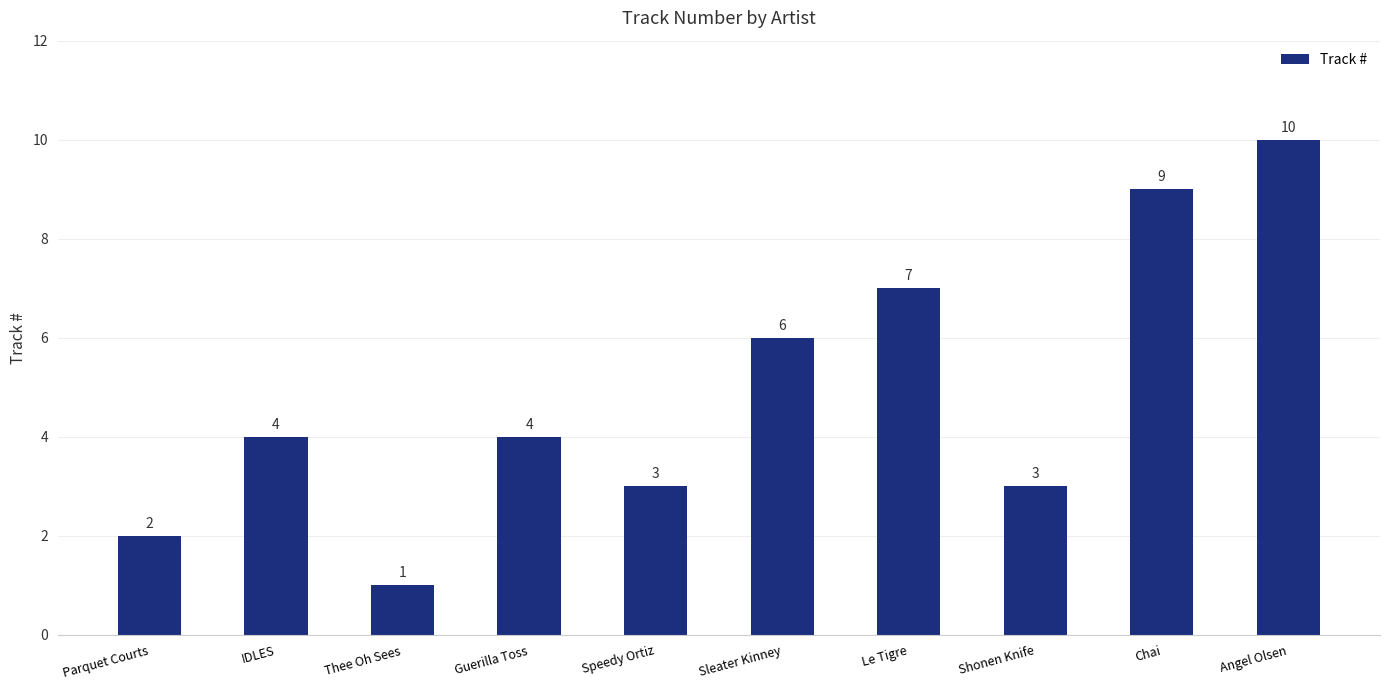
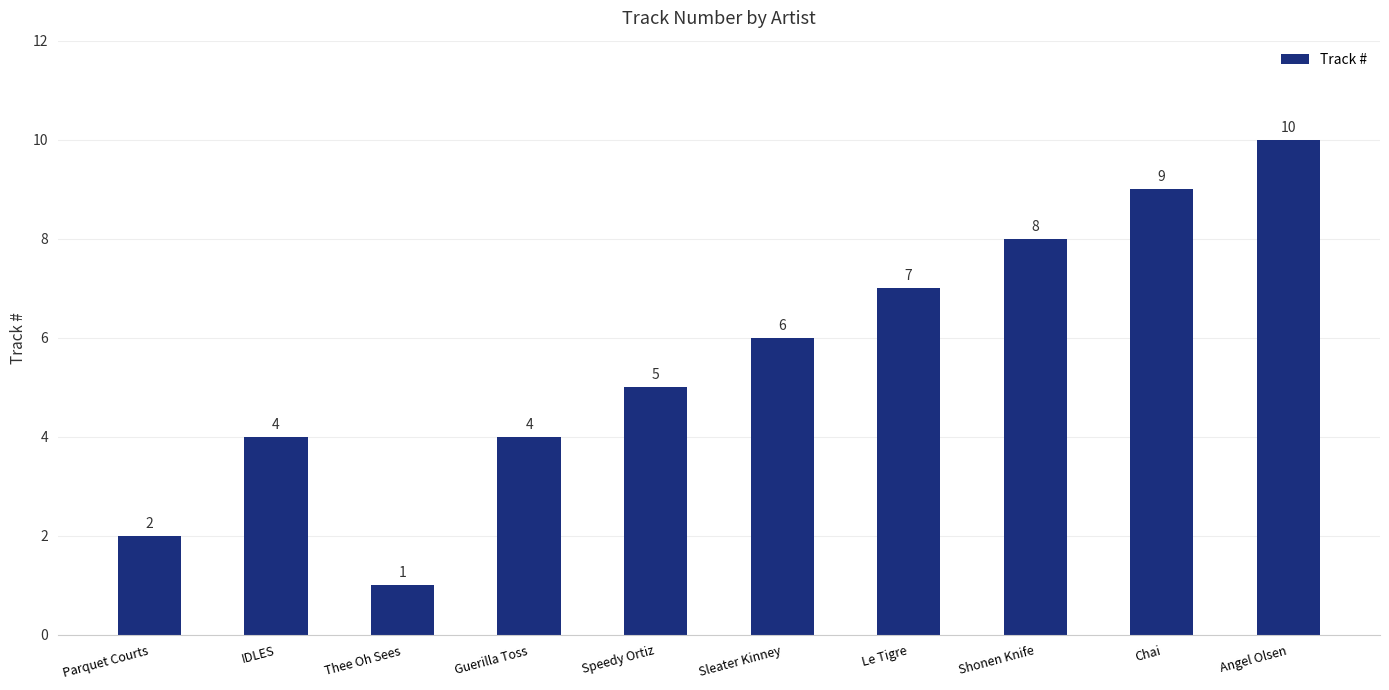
  {
    "Parquet Courts": 2,
    "IDLES": 4,
    "Thee Oh Sees": 1,
    "Guerilla Toss": 4,
-   "Speedy Ortiz": 3,
+   "Speedy Ortiz": 5,
    "Sleater Kinney": 6,
    "Le Tigre": 7,
-   "Shonen Knife": 3,
+   "Shonen Knife": 8,
    "Chai": 9,
    "Angel Olsen": 10
  }
